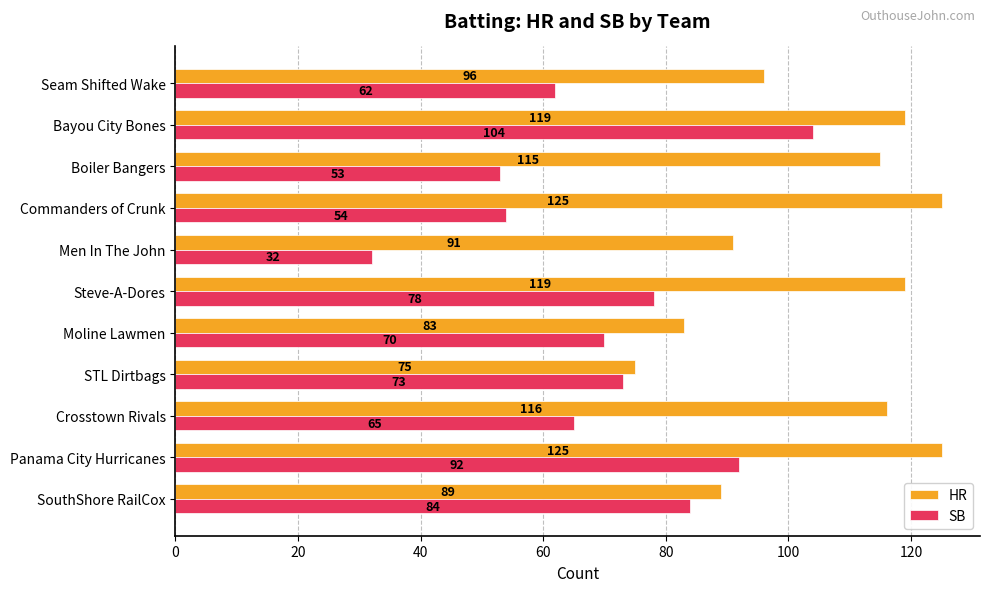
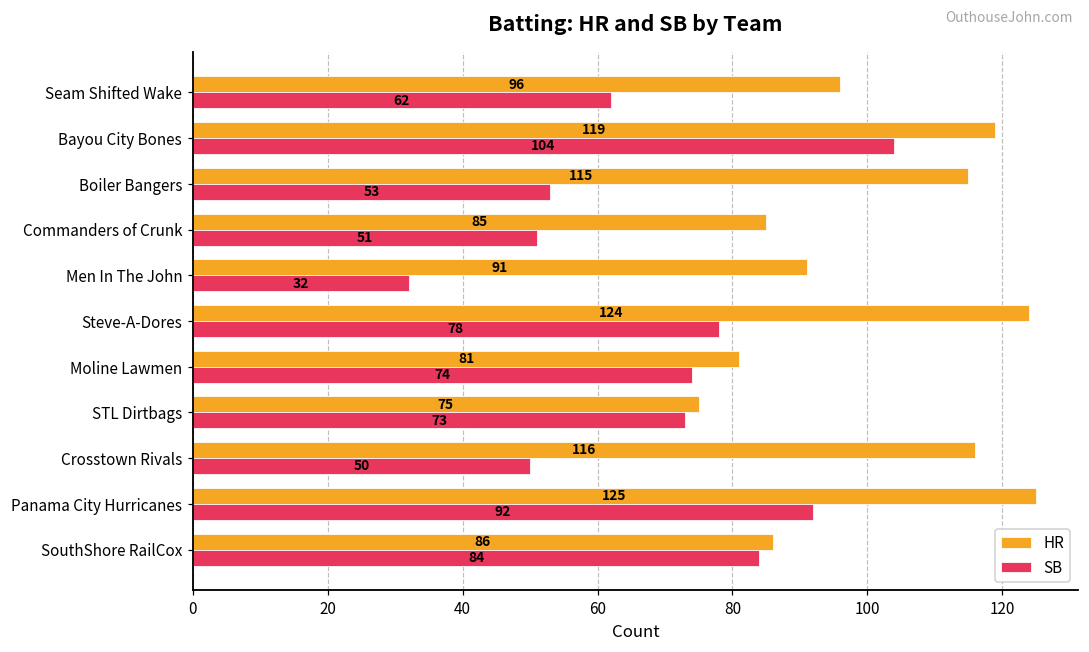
  {
    "HR": {
      "Seam Shifted Wake": 96,
      "Bayou City Bones": 119,
      "Boiler Bangers": 115,
-     "Commanders of Crunk": 125,
+     "Commanders of Crunk": 85,
      "Men In The John": 91,
-     "Steve-A-Dores": 119,
-     "Moline Lawmen": 83,
+     "Steve-A-Dores": 124,
+     "Moline Lawmen": 81,
      "STL Dirtbags": 75,
      "Crosstown Rivals": 116,
      "Panama City Hurricanes": 125,
-     "SouthShore RailCox": 89
+     "SouthShore RailCox": 86
    },
    "SB": {
      "Seam Shifted Wake": 62,
      "Bayou City Bones": 104,
      "Boiler Bangers": 53,
-     "Commanders of Crunk": 54,
+     "Commanders of Crunk": 51,
      "Men In The John": 32,
      "Steve-A-Dores": 78,
-     "Moline Lawmen": 70,
+     "Moline Lawmen": 74,
      "STL Dirtbags": 73,
-     "Crosstown Rivals": 65,
+     "Crosstown Rivals": 50,
      "Panama City Hurricanes": 92,
      "SouthShore RailCox": 84
    }
  }
